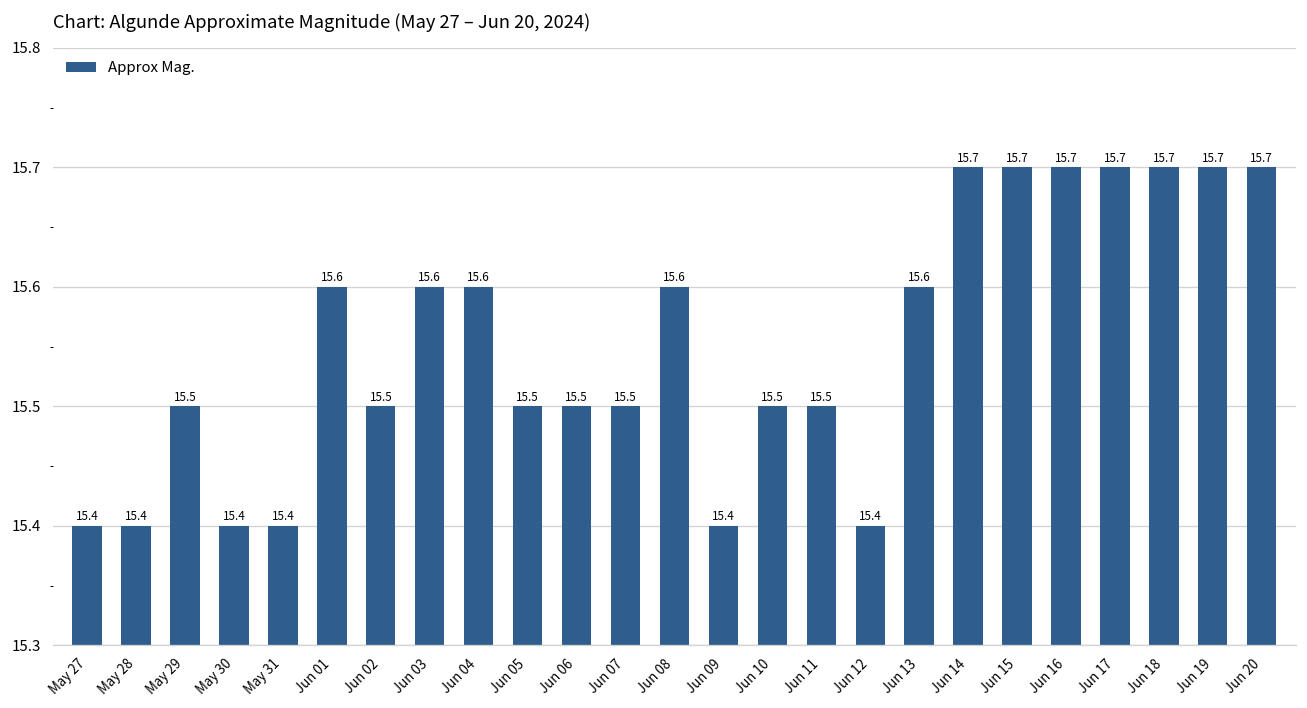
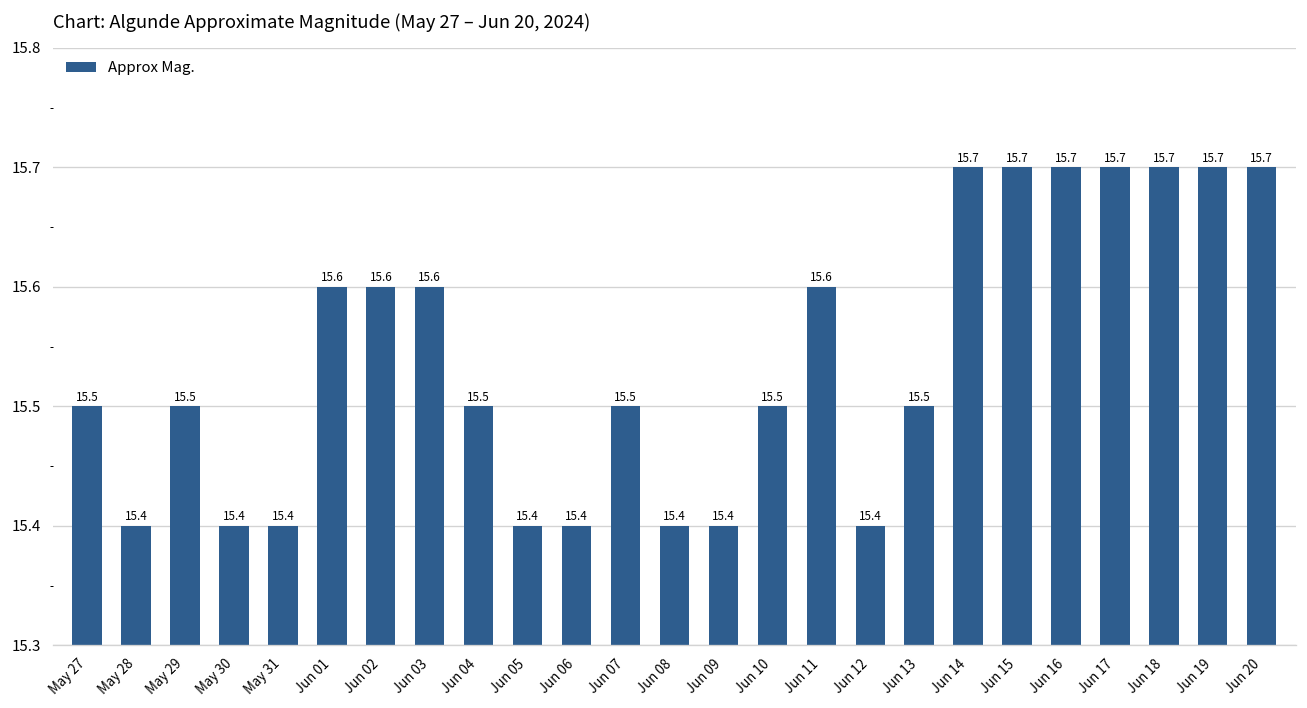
  {
-   "May 27": 15.4,
+   "May 27": 15.5,
    "May 28": 15.4,
    "May 29": 15.5,
    "May 30": 15.4,
    "May 31": 15.4,
    "Jun 01": 15.6,
-   "Jun 02": 15.5,
+   "Jun 02": 15.6,
    "Jun 03": 15.6,
-   "Jun 04": 15.6,
-   "Jun 05": 15.5,
-   "Jun 06": 15.5,
+   "Jun 04": 15.5,
+   "Jun 05": 15.4,
+   "Jun 06": 15.4,
    "Jun 07": 15.5,
-   "Jun 08": 15.6,
+   "Jun 08": 15.4,
    "Jun 09": 15.4,
    "Jun 10": 15.5,
-   "Jun 11": 15.5,
+   "Jun 11": 15.6,
    "Jun 12": 15.4,
-   "Jun 13": 15.6,
+   "Jun 13": 15.5,
    "Jun 14": 15.7,
    "Jun 15": 15.7,
    "Jun 16": 15.7,
    "Jun 17": 15.7,
    "Jun 18": 15.7,
    "Jun 19": 15.7,
    "Jun 20": 15.7
  }
